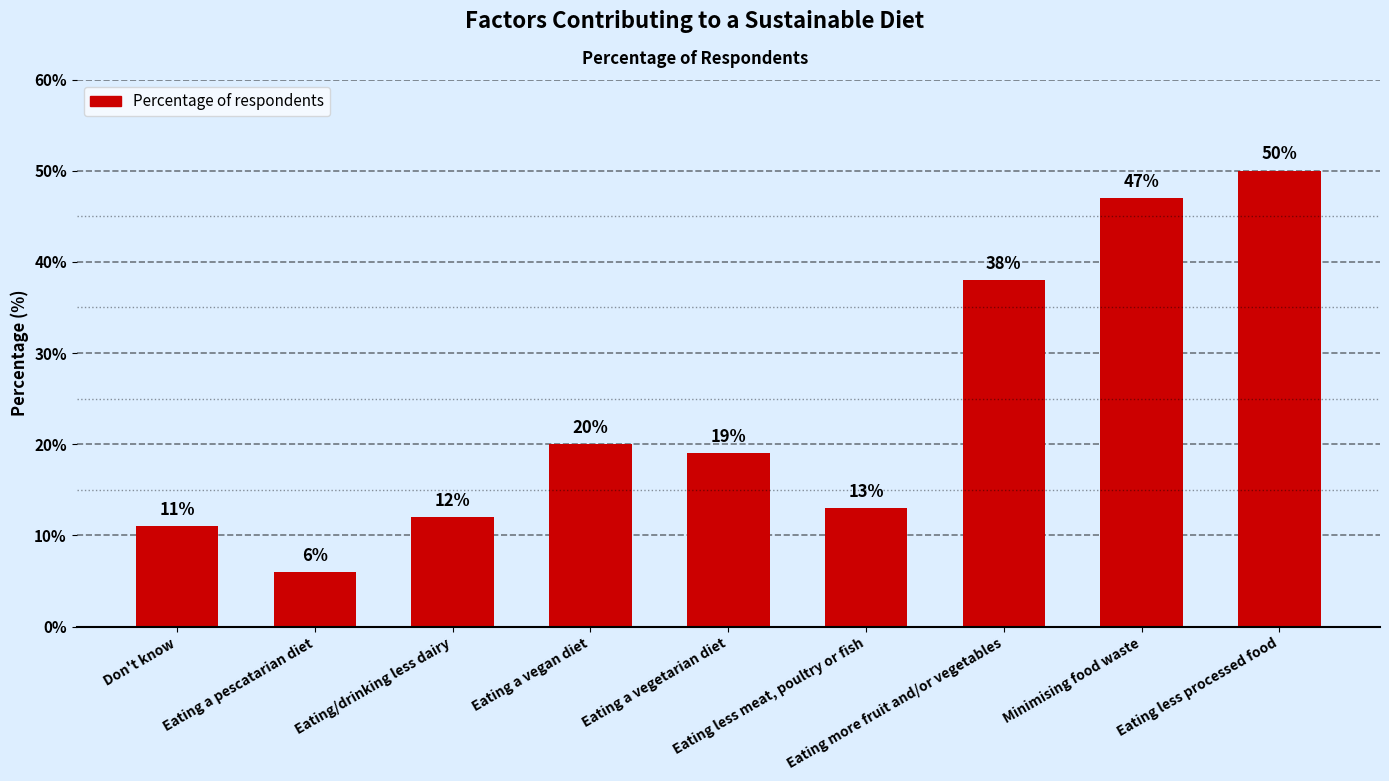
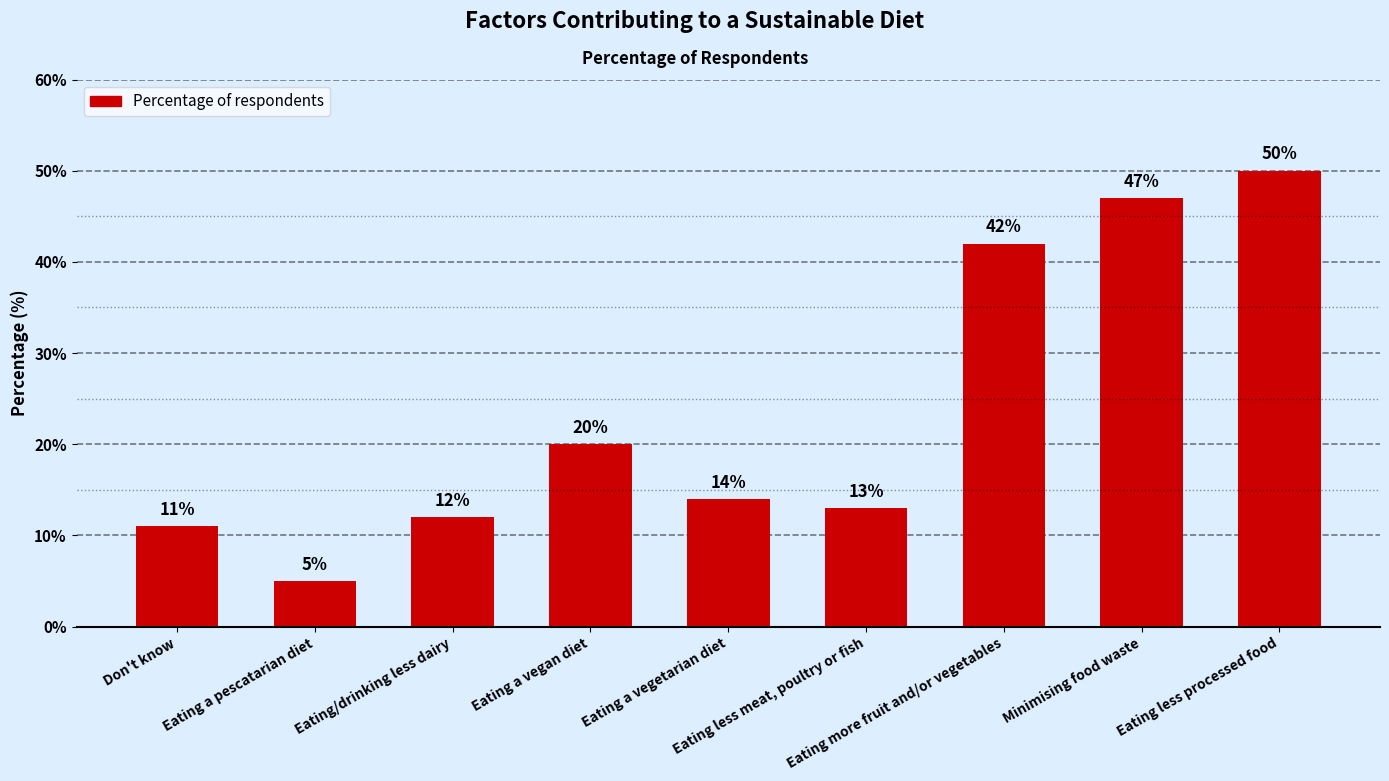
  {
    "Don't know": "11%",
-   "Eating a pescatarian diet": "6%",
+   "Eating a pescatarian diet": "5%",
    "Eating/drinking less dairy": "12%",
    "Eating a vegan diet": "20%",
-   "Eating a vegetarian diet": "19%",
+   "Eating a vegetarian diet": "14%",
    "Eating less meat, poultry or fish": "13%",
-   "Eating more fruit and/or vegetables": "38%",
+   "Eating more fruit and/or vegetables": "42%",
    "Minimising food waste": "47%",
    "Eating less processed food": "50%"
  }
